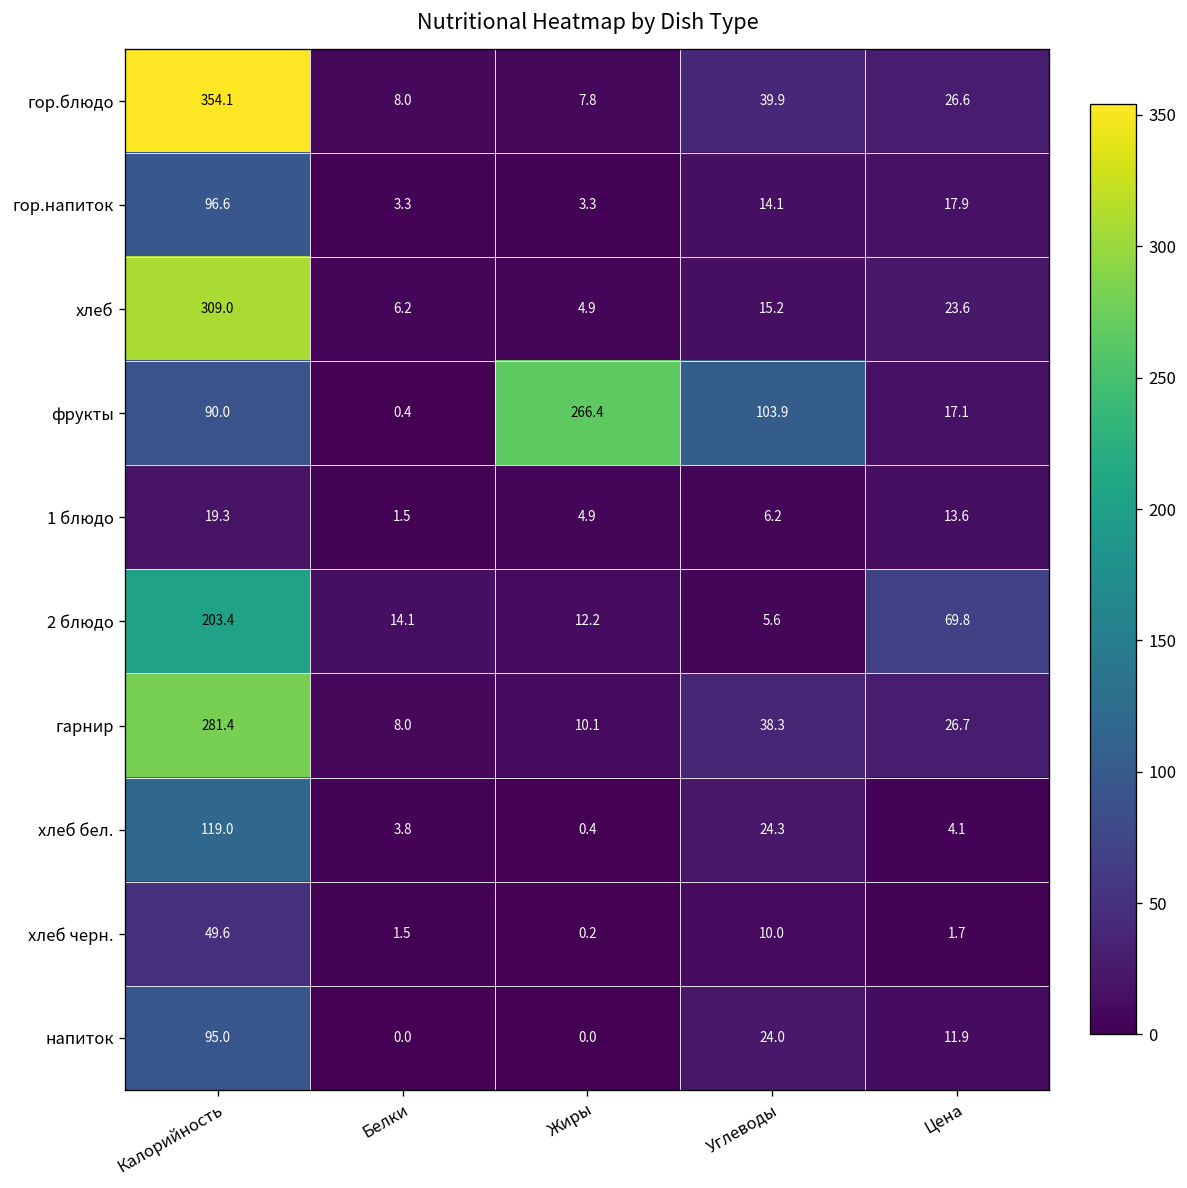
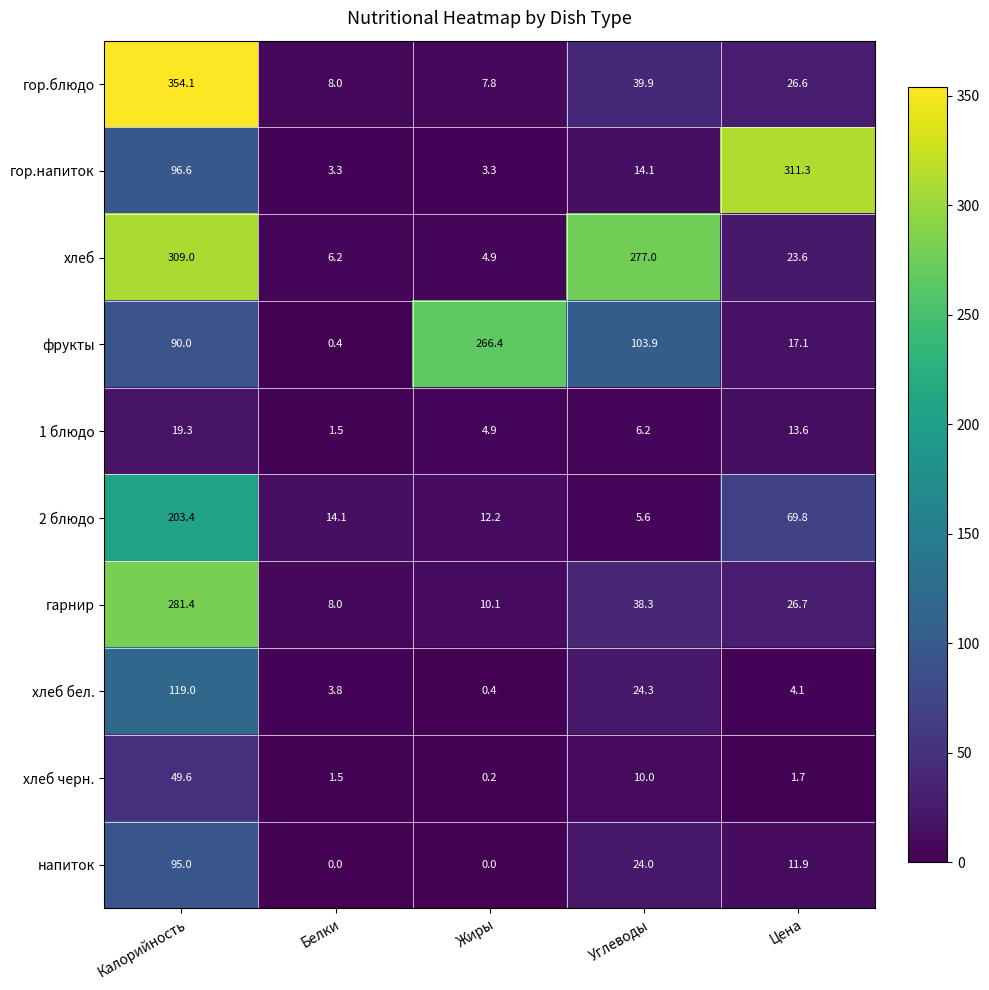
  {
    "гор.блюдо": {
      "Калорийность": 354.1,
      "Белки": 8.0,
      "Жиры": 7.8,
      "Углеводы": 39.9,
      "Цена": 26.6
    },
    "гор.напиток": {
      "Калорийность": 96.6,
      "Белки": 3.3,
      "Жиры": 3.3,
      "Углеводы": 14.1,
-     "Цена": 17.9
+     "Цена": 311.3
    },
    "хлеб": {
      "Калорийность": 309.0,
      "Белки": 6.2,
      "Жиры": 4.9,
-     "Углеводы": 15.2,
+     "Углеводы": 277.0,
      "Цена": 23.6
    },
    "фрукты": {
      "Калорийность": 90.0,
      "Белки": 0.4,
      "Жиры": 266.4,
      "Углеводы": 103.9,
      "Цена": 17.1
    },
    "1 блюдо": {
      "Калорийность": 19.3,
      "Белки": 1.5,
      "Жиры": 4.9,
      "Углеводы": 6.2,
      "Цена": 13.6
    },
    "2 блюдо": {
      "Калорийность": 203.4,
      "Белки": 14.1,
      "Жиры": 12.2,
      "Углеводы": 5.6,
      "Цена": 69.8
    },
    "гарнир": {
      "Калорийность": 281.4,
      "Белки": 8.0,
      "Жиры": 10.1,
      "Углеводы": 38.3,
      "Цена": 26.7
    },
    "хлеб бел.": {
      "Калорийность": 119.0,
      "Белки": 3.8,
      "Жиры": 0.4,
      "Углеводы": 24.3,
      "Цена": 4.1
    },
    "хлеб черн.": {
      "Калорийность": 49.6,
      "Белки": 1.5,
      "Жиры": 0.2,
      "Углеводы": 10.0,
      "Цена": 1.7
    },
    "напиток": {
      "Калорийность": 95.0,
      "Белки": 0.0,
      "Жиры": 0.0,
      "Углеводы": 24.0,
      "Цена": 11.9
    }
  }
